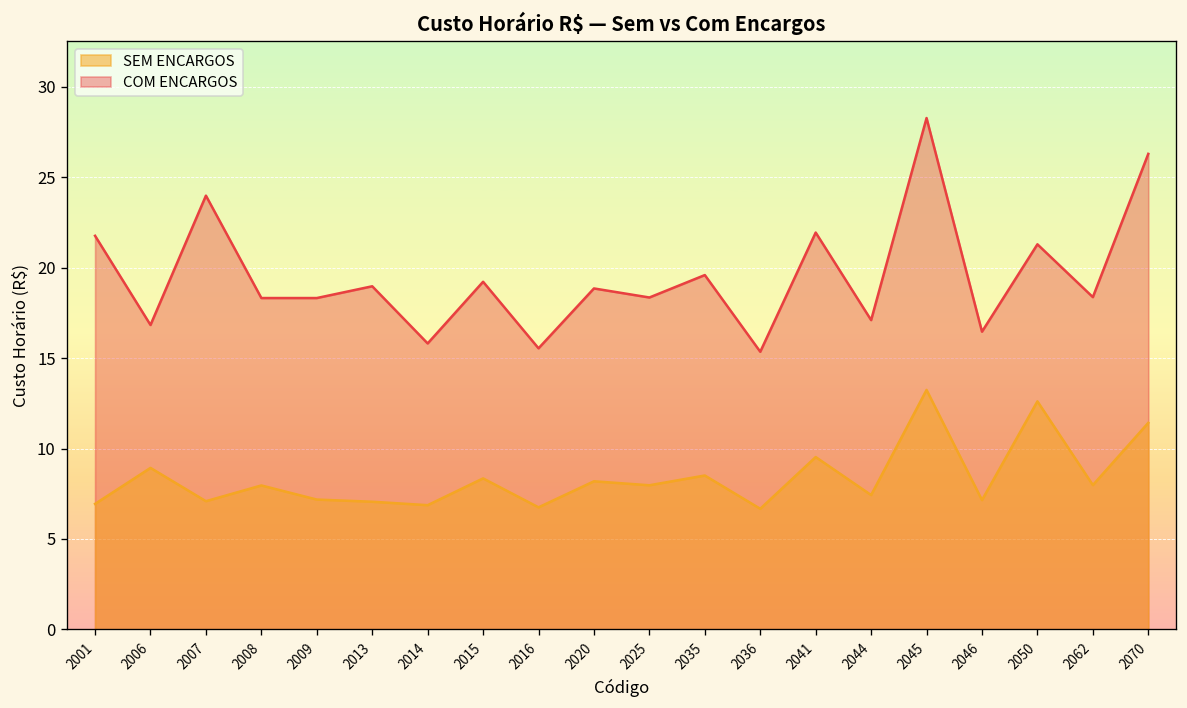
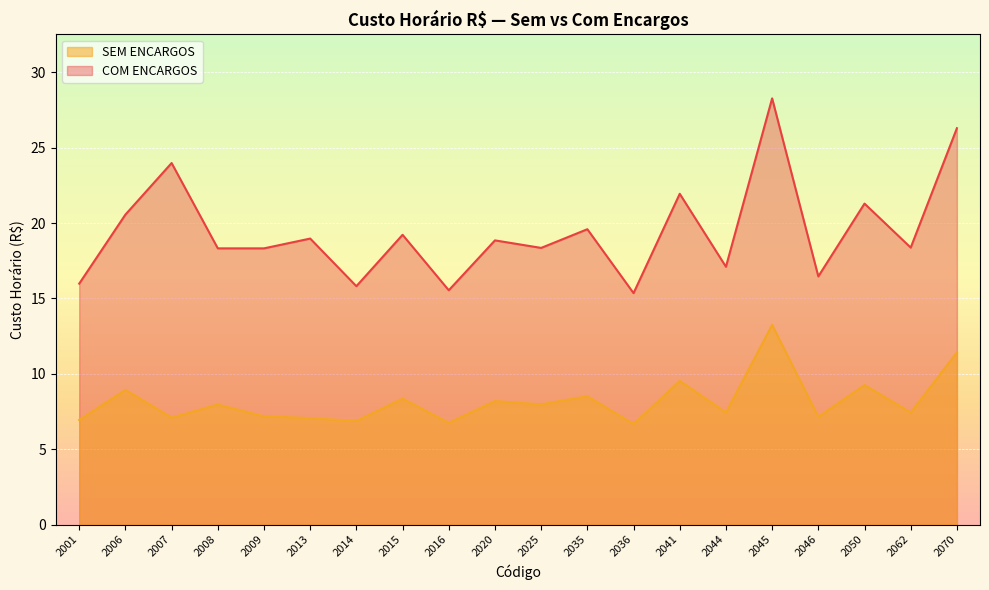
  {
    "SEM ENCARGOS": {
      "2001": 6.9,
      "2006": 8.9,
      "2007": 7.1,
      "2008": 8.0,
      "2009": 7.2,
      "2013": 7.1,
      "2014": 6.9,
      "2015": 8.4,
      "2016": 6.8,
      "2020": 8.2,
      "2025": 8.0,
      "2035": 8.5,
      "2036": 6.7,
      "2041": 9.5,
      "2044": 7.4,
      "2045": 13.2,
      "2046": 7.2,
-     "2050": 12.6,
-     "2062": 8.0,
+     "2050": 9.3,
+     "2062": 7.4,
      "2070": 11.4
    },
    "COM ENCARGOS": {
-     "2001": 21.8,
-     "2006": 16.8,
+     "2001": 16.0,
+     "2006": 20.6,
      "2007": 24.0,
      "2008": 18.3,
      "2009": 18.3,
      "2013": 19.0,
      "2014": 15.8,
      "2015": 19.2,
      "2016": 15.5,
      "2020": 18.9,
      "2025": 18.4,
      "2035": 19.6,
      "2036": 15.4,
      "2041": 21.9,
      "2044": 17.1,
      "2045": 28.3,
      "2046": 16.5,
      "2050": 21.3,
      "2062": 18.4,
      "2070": 26.3
    }
  }
